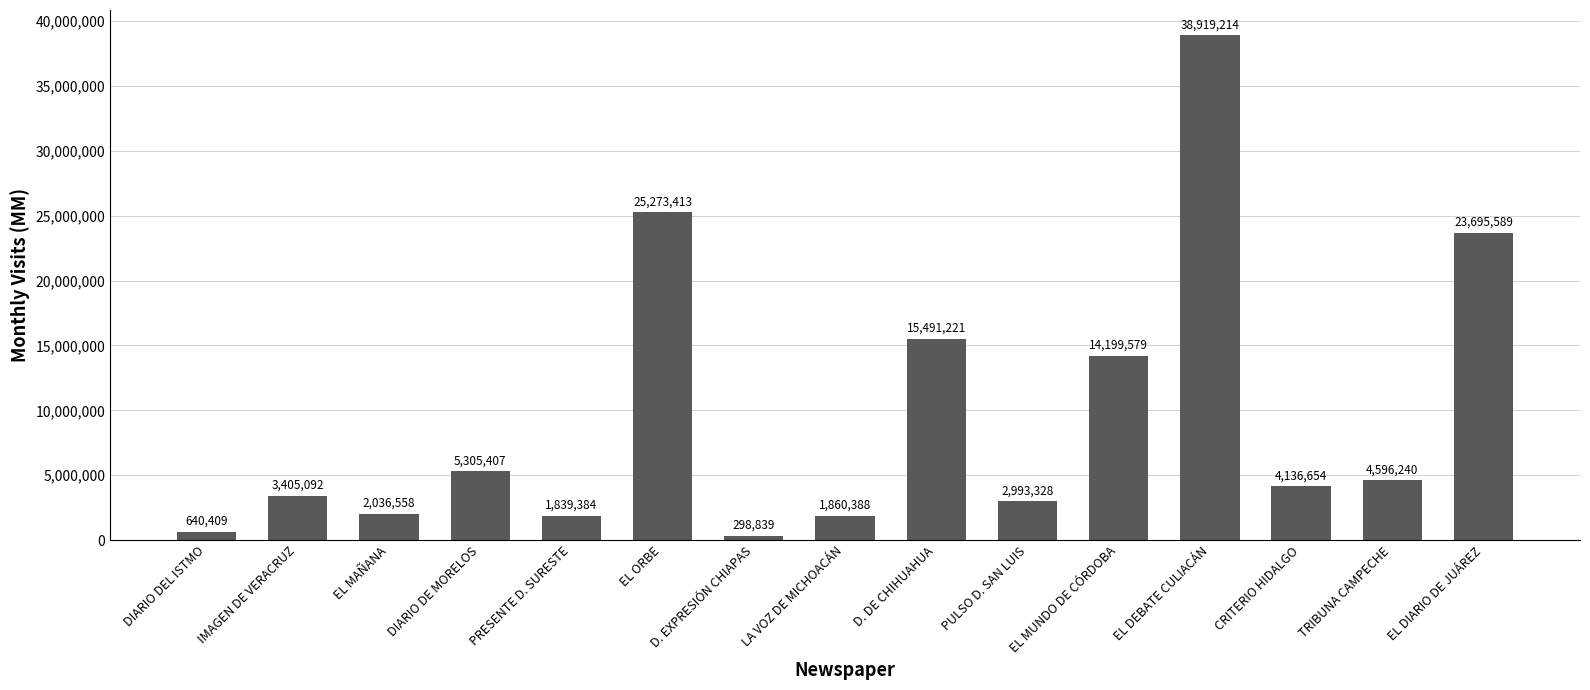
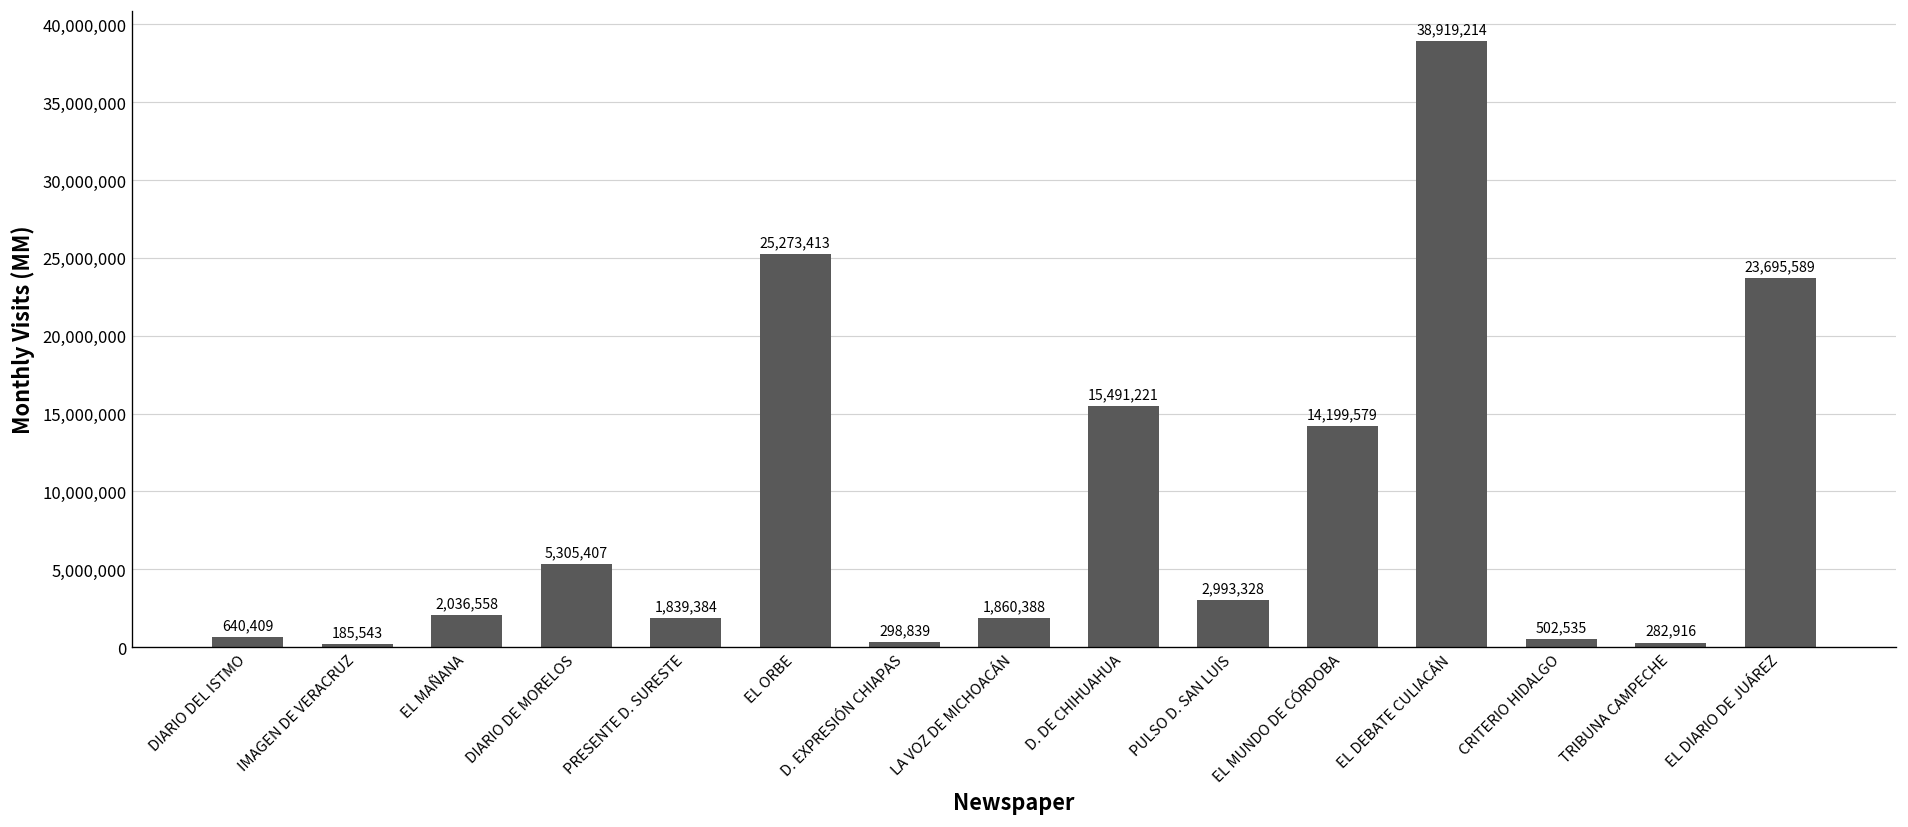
  {
    "DIARIO DEL ISTMO": "640,409",
-   "IMAGEN DE VERACRUZ": "3,405,092",
+   "IMAGEN DE VERACRUZ": "185,543",
    "EL MAÑANA": "2,036,558",
    "DIARIO DE MORELOS": "5,305,407",
    "PRESENTE D. SURESTE": "1,839,384",
    "EL ORBE": "25,273,413",
    "D. EXPRESIÓN CHIAPAS": "298,839",
    "LA VOZ DE MICHOACÁN": "1,860,388",
    "D. DE CHIHUAHUA": "15,491,221",
    "PULSO D. SAN LUIS": "2,993,328",
    "EL MUNDO DE CÓRDOBA": "14,199,579",
    "EL DEBATE CULIACÁN": "38,919,214",
-   "CRITERIO HIDALGO": "4,136,654",
-   "TRIBUNA CAMPECHE": "4,596,240",
+   "CRITERIO HIDALGO": "502,535",
+   "TRIBUNA CAMPECHE": "282,916",
    "EL DIARIO DE JUÁREZ": "23,695,589"
  }
